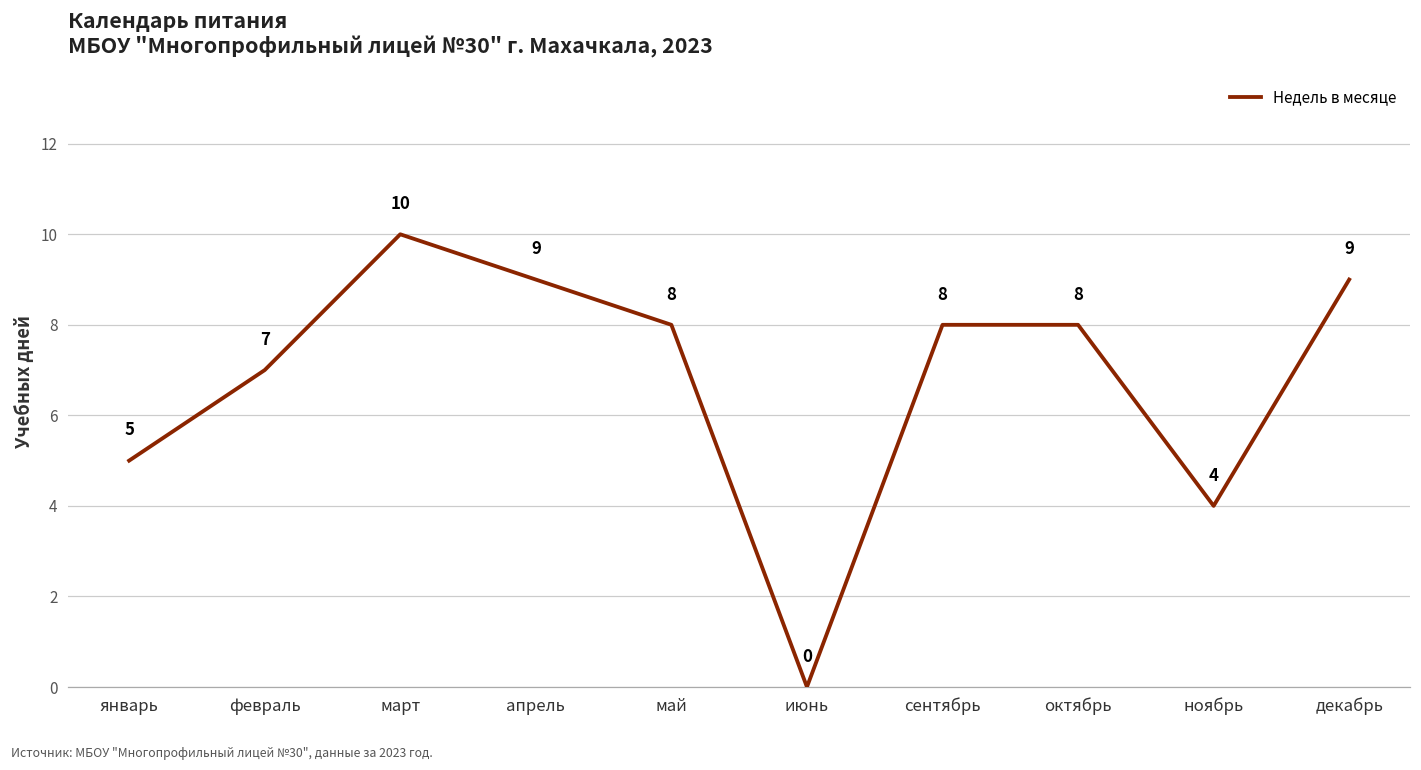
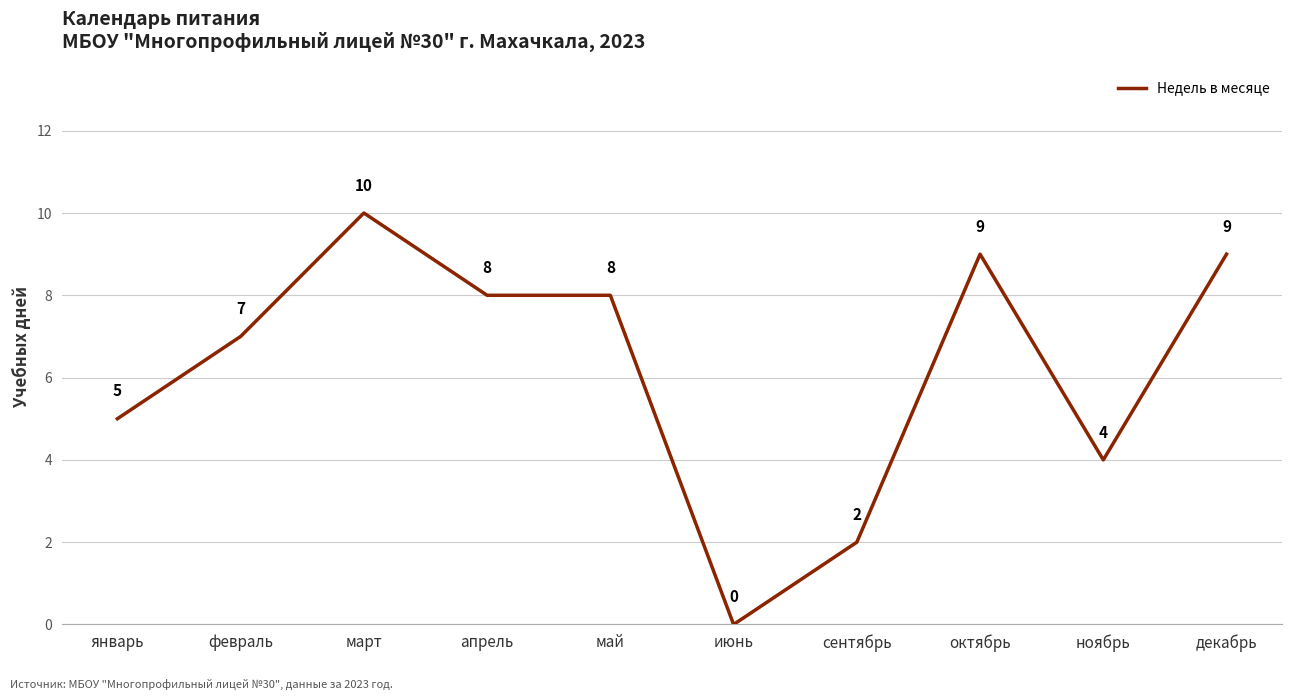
  {
    "январь": 5,
    "февраль": 7,
    "март": 10,
-   "апрель": 9,
+   "апрель": 8,
    "май": 8,
    "июнь": 0,
-   "сентябрь": 8,
-   "октябрь": 8,
+   "сентябрь": 2,
+   "октябрь": 9,
    "ноябрь": 4,
    "декабрь": 9
  }
